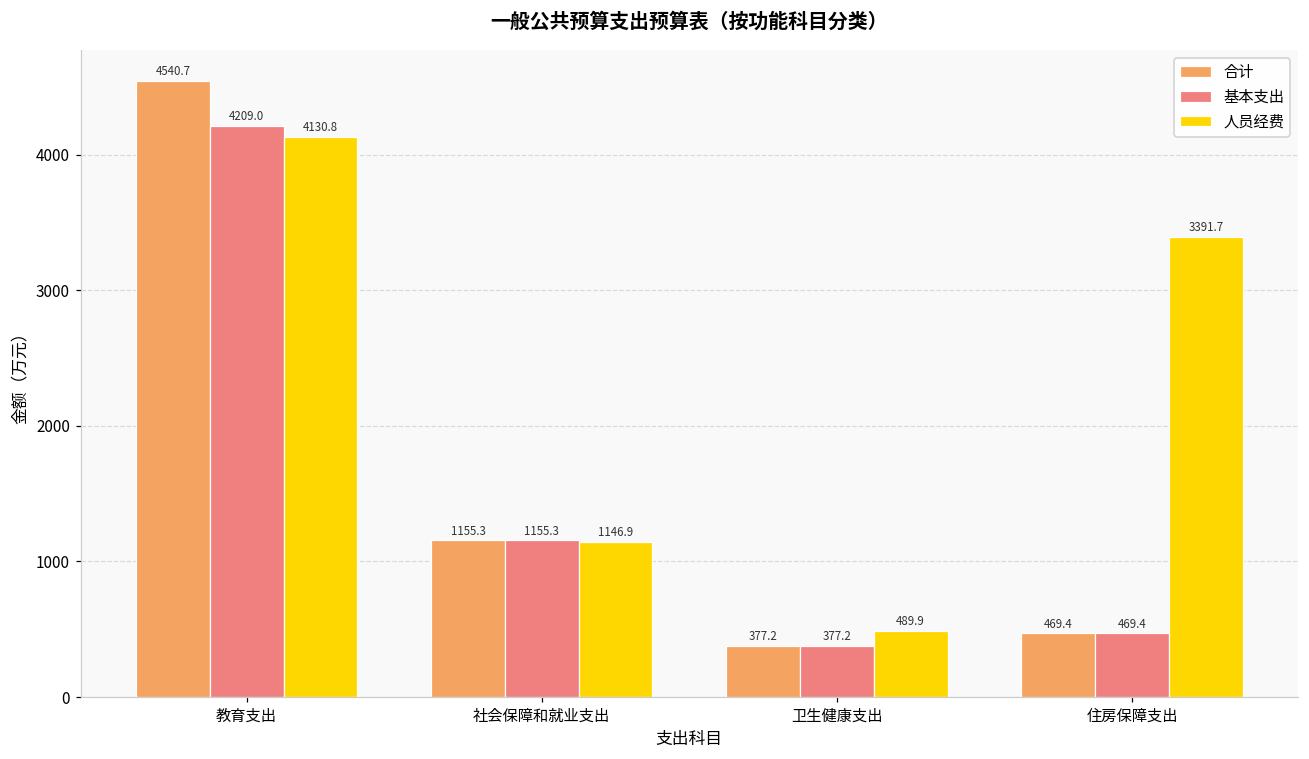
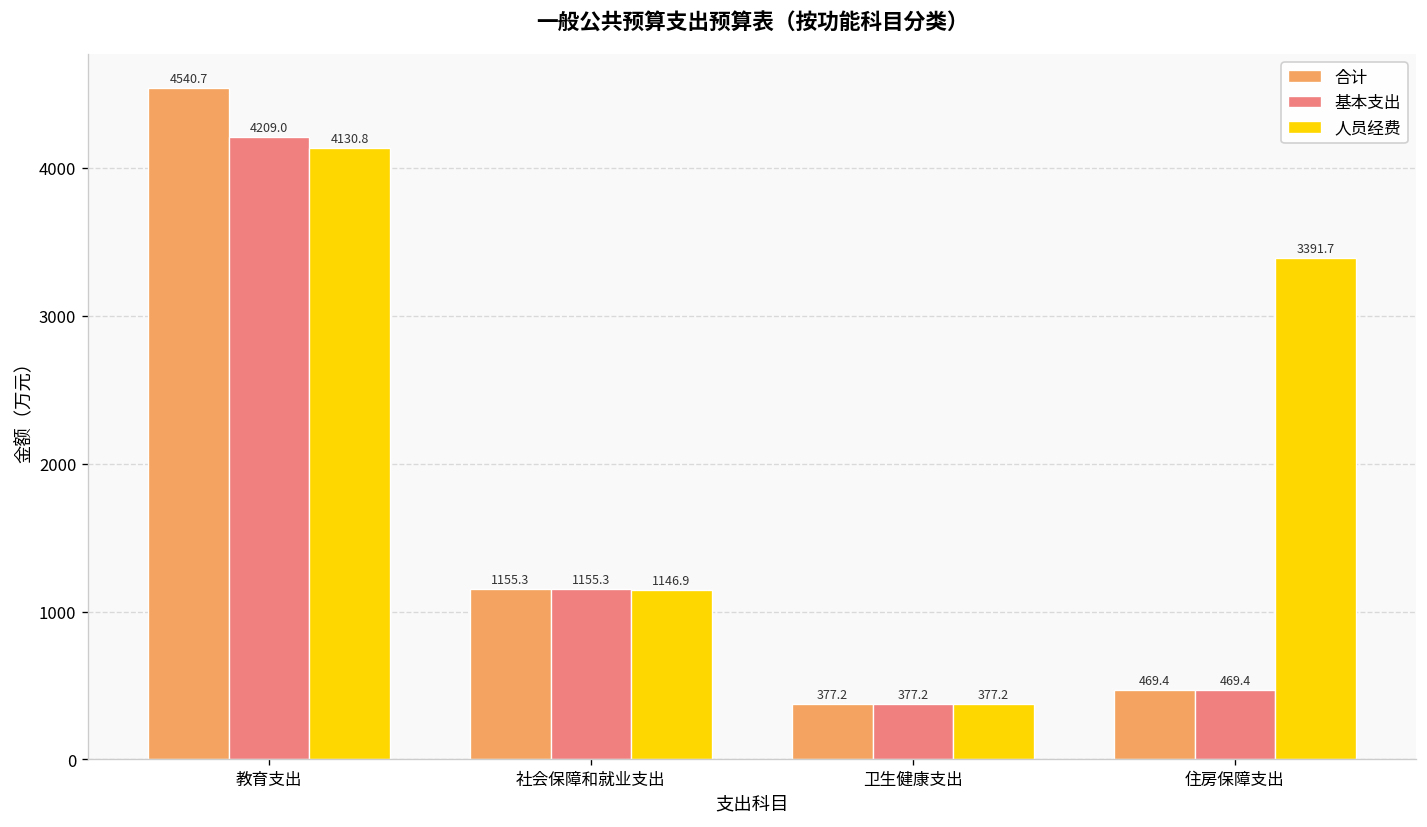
  {
    "人员经费": {
      "教育支出": 4130.8,
      "社会保障和就业支出": 1146.9,
-     "卫生健康支出": 489.9,
+     "卫生健康支出": 377.2,
      "住房保障支出": 3391.7
    }
  }
